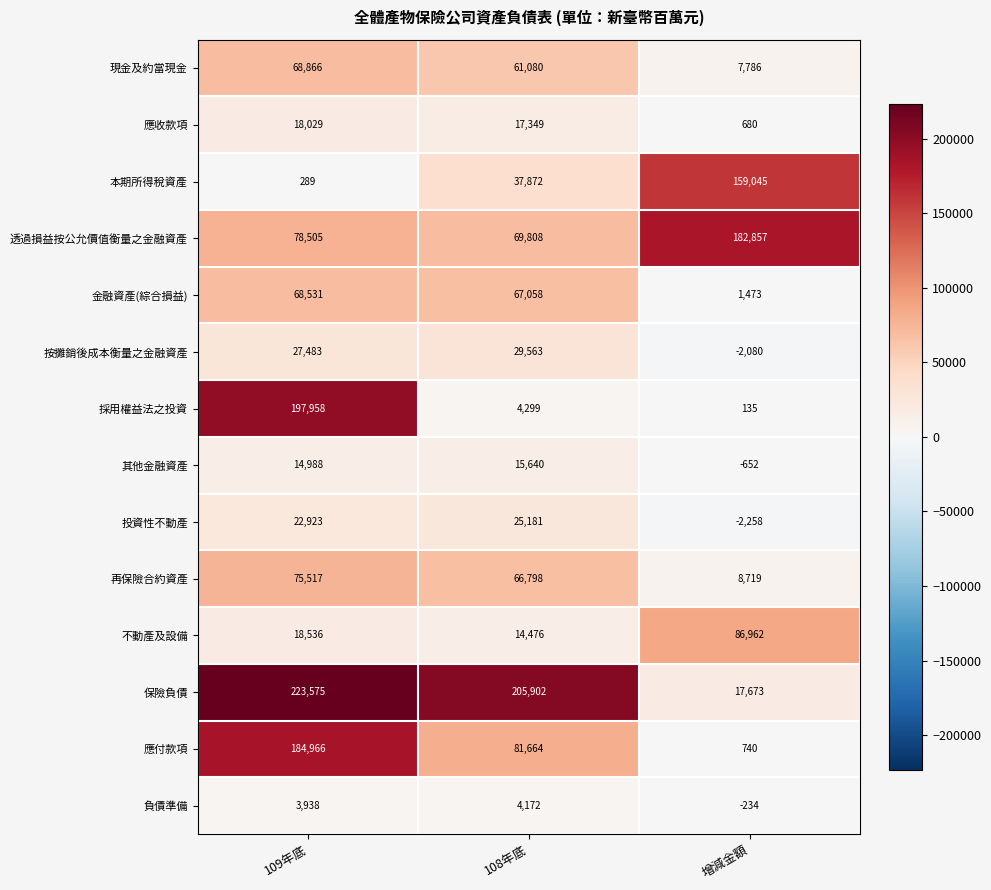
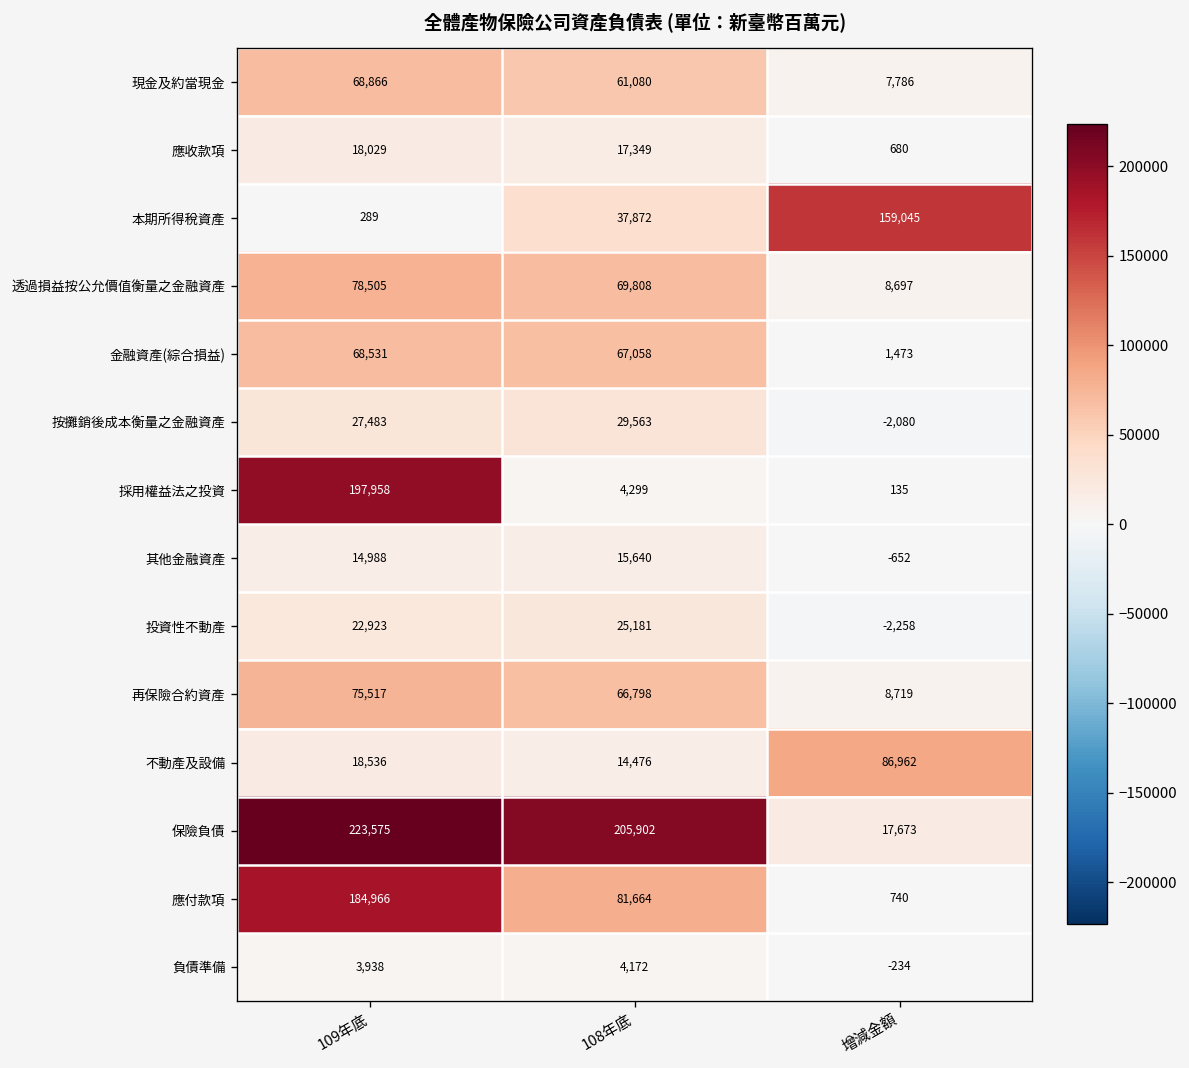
  {
    "現金及約當現金": {
      "109年底": "68,866",
      "108年底": "61,080",
      "增減金額": "7,786"
    },
    "應收款項": {
      "109年底": "18,029",
      "108年底": "17,349",
      "增減金額": "680"
    },
    "本期所得稅資產": {
      "109年底": "289",
      "108年底": "37,872",
      "增減金額": "159,045"
    },
    "透過損益按公允價值衡量之金融資產": {
      "109年底": "78,505",
      "108年底": "69,808",
-     "增減金額": "182,857"
+     "增減金額": "8,697"
    },
    "金融資產(綜合損益)": {
      "109年底": "68,531",
      "108年底": "67,058",
      "增減金額": "1,473"
    },
    "按攤銷後成本衡量之金融資產": {
      "109年底": "27,483",
      "108年底": "29,563",
      "增減金額": "-2,080"
    },
    "採用權益法之投資": {
      "109年底": "197,958",
      "108年底": "4,299",
      "增減金額": "135"
    },
    "其他金融資產": {
      "109年底": "14,988",
      "108年底": "15,640",
      "增減金額": "-652"
    },
    "投資性不動產": {
      "109年底": "22,923",
      "108年底": "25,181",
      "增減金額": "-2,258"
    },
    "再保險合約資產": {
      "109年底": "75,517",
      "108年底": "66,798",
      "增減金額": "8,719"
    },
    "不動產及設備": {
      "109年底": "18,536",
      "108年底": "14,476",
      "增減金額": "86,962"
    },
    "保險負債": {
      "109年底": "223,575",
      "108年底": "205,902",
      "增減金額": "17,673"
    },
    "應付款項": {
      "109年底": "184,966",
      "108年底": "81,664",
      "增減金額": "740"
    },
    "負債準備": {
      "109年底": "3,938",
      "108年底": "4,172",
      "增減金額": "-234"
    }
  }
